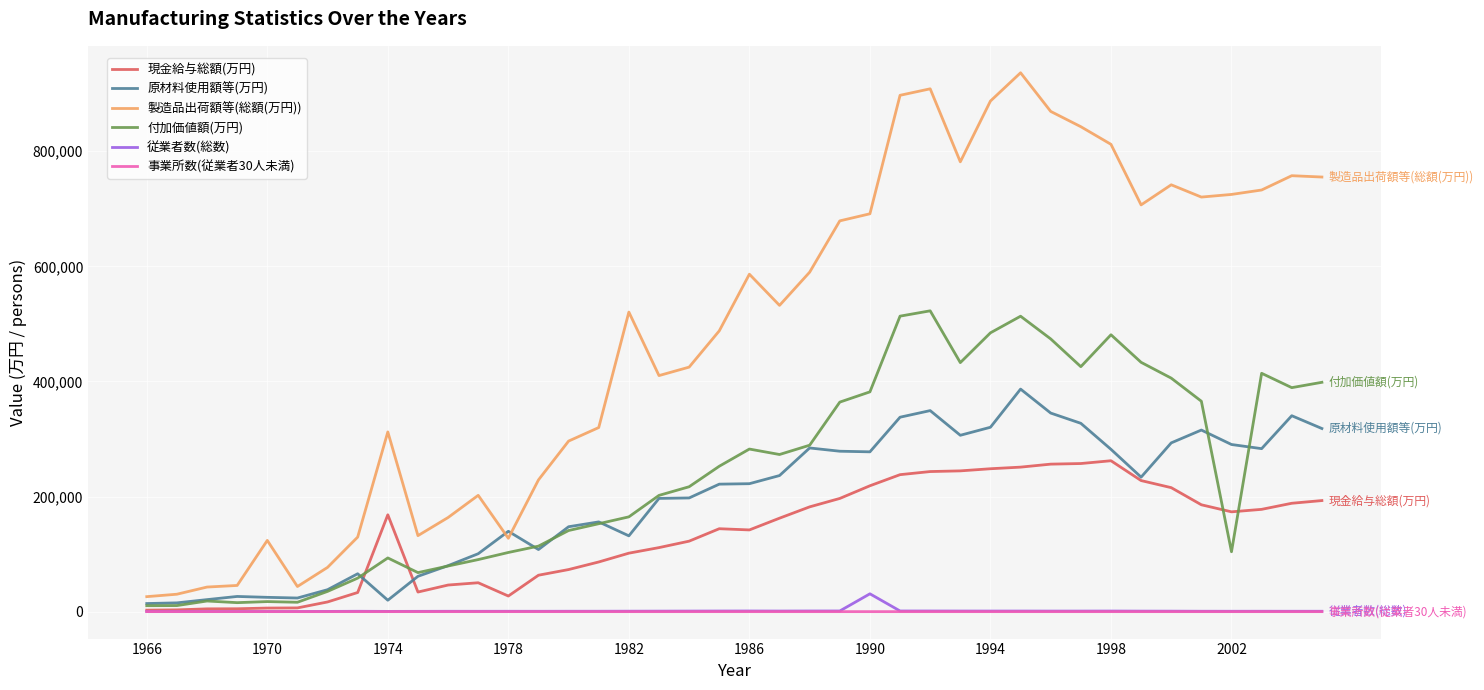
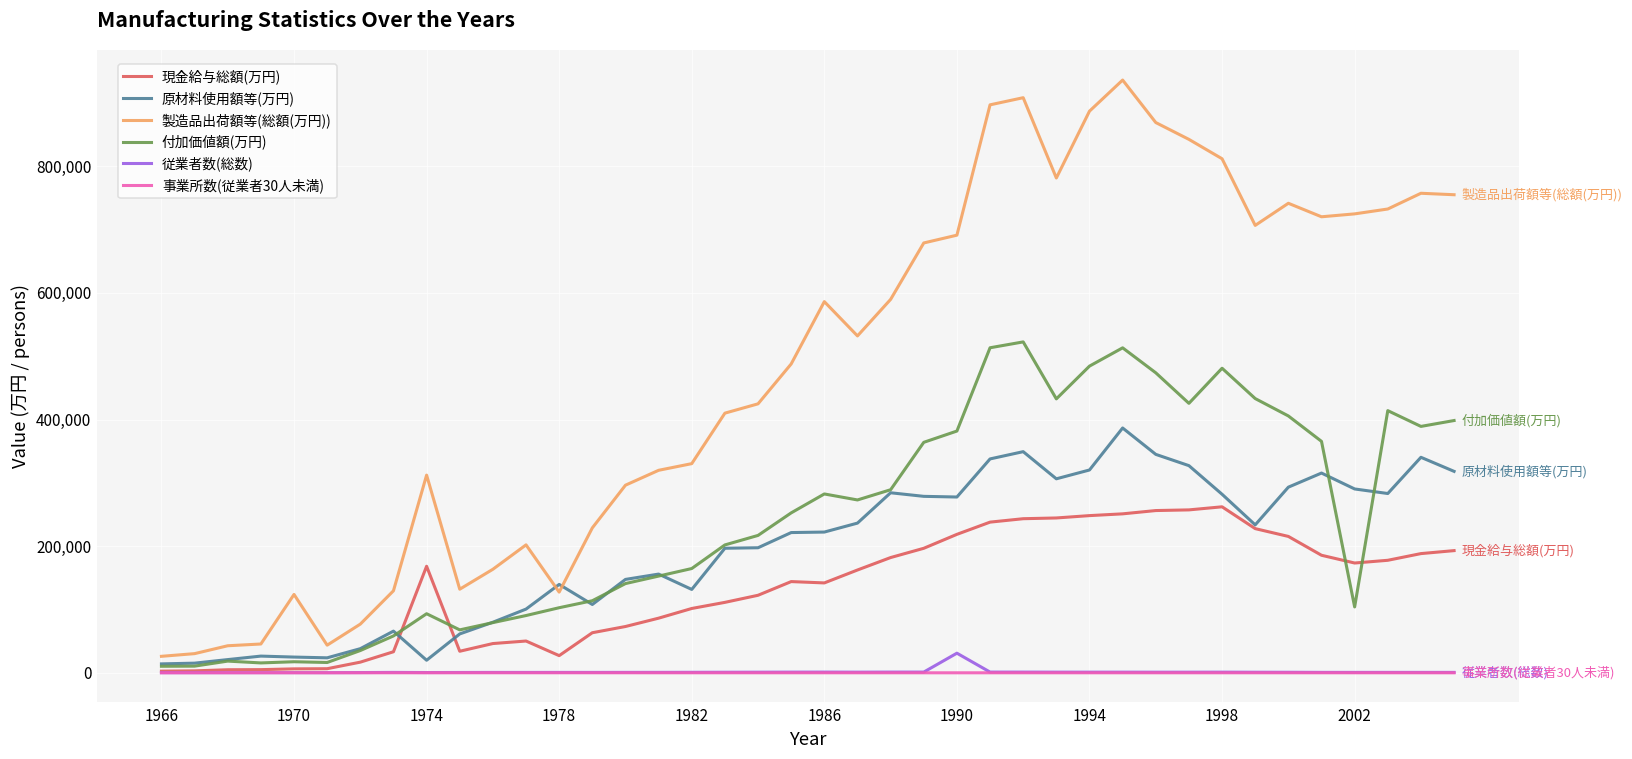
  {
    "現金給与総額(万円)": {
      "1970": "10,000",
      "1974": "170,000",
      "1978": "30,000",
      "1982": "100,000",
      "1986": "140,000",
      "1990": "220,000",
      "1994": "250,000",
      "1998": "260,000",
      "2002": "170,000"
    },
    "原材料使用額等(万円)": {
      "1970": "20,000",
      "1974": "20,000",
      "1978": "140,000",
      "1982": "130,000",
      "1986": "220,000",
      "1990": "280,000",
      "1994": "320,000",
      "1998": "280,000",
      "2002": "290,000"
    },
    "製造品出荷額等(総額(万円))": {
      "1966": "30,000",
      "1970": "120,000",
      "1974": "310,000",
      "1978": "130,000",
-     "1982": "520,000",
+     "1982": "330,000",
      "1986": "590,000",
      "1990": "690,000",
      "1994": "890,000",
      "1998": "810,000",
      "2002": "720,000"
    },
    "付加価値額(万円)": {
      "1970": "20,000",
      "1974": "90,000",
      "1978": "100,000",
      "1982": "160,000",
      "1986": "280,000",
      "1990": "380,000",
      "1994": "480,000",
      "1998": "480,000",
      "2002": "100,000"
    },
    "従業者数(総数)": {
      "1990": "30,000"
    },
    "事業所数(従業者30人未満)": {
      "1990": "0"
    }
  }
